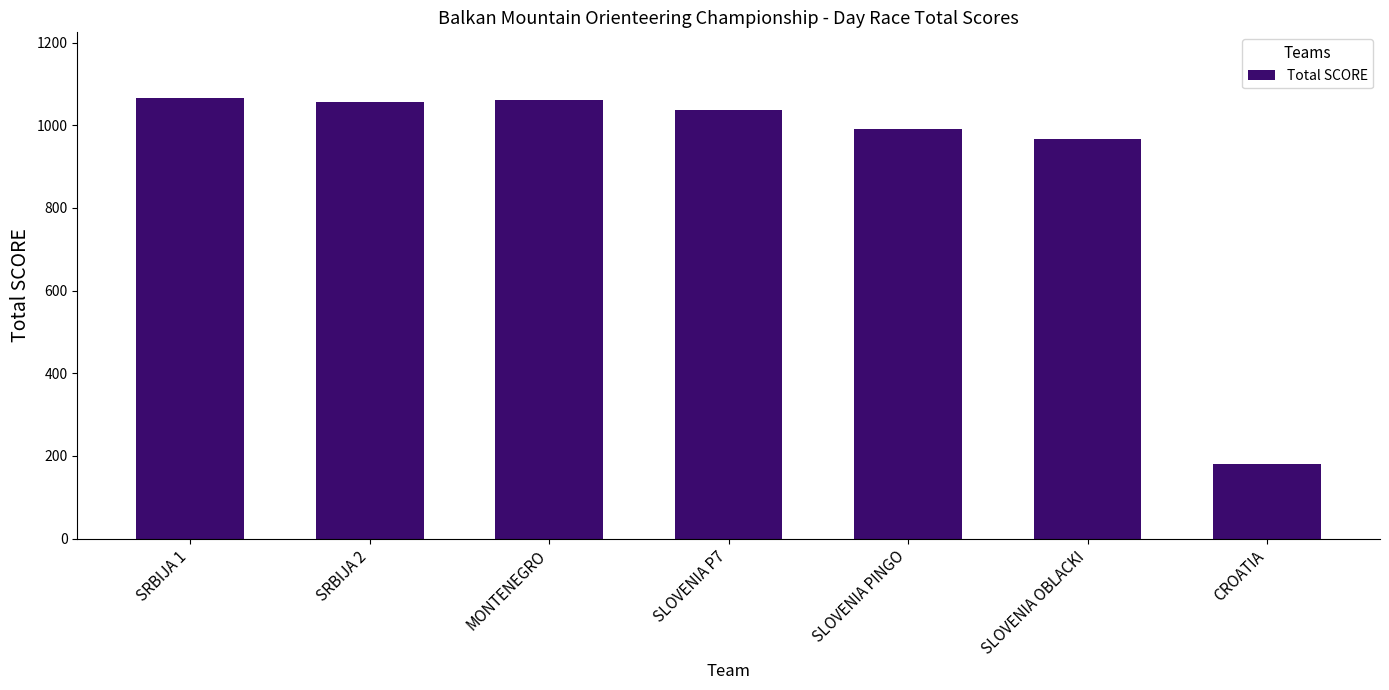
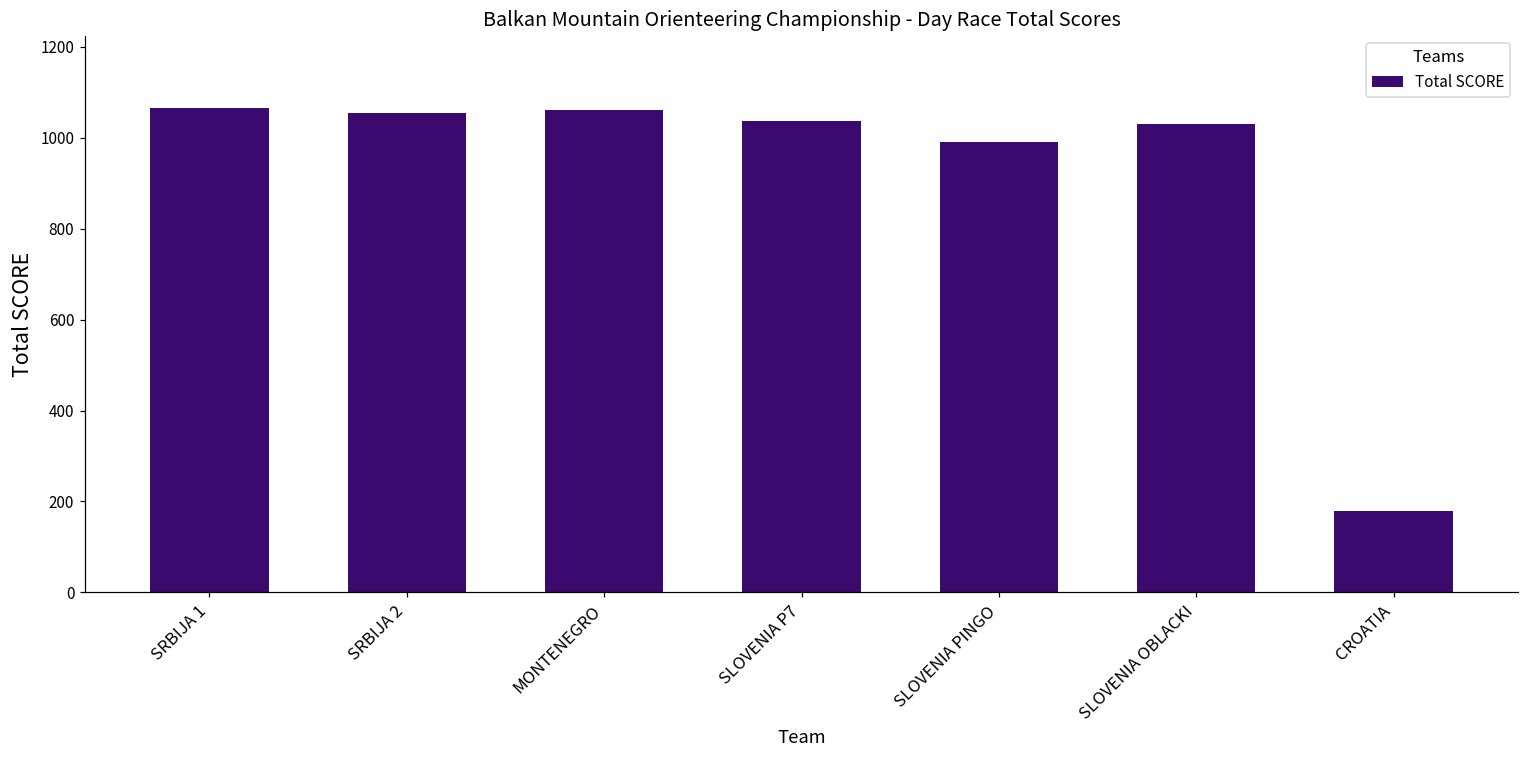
  {
    "SRBIJA 1": 1070,
    "SRBIJA 2": 1060,
    "MONTENEGRO": 1060,
    "SLOVENIA P7": 1040,
    "SLOVENIA PINGO": 990,
-   "SLOVENIA OBLACKI": 970,
+   "SLOVENIA OBLACKI": 1030,
    "CROATIA": 180
  }
